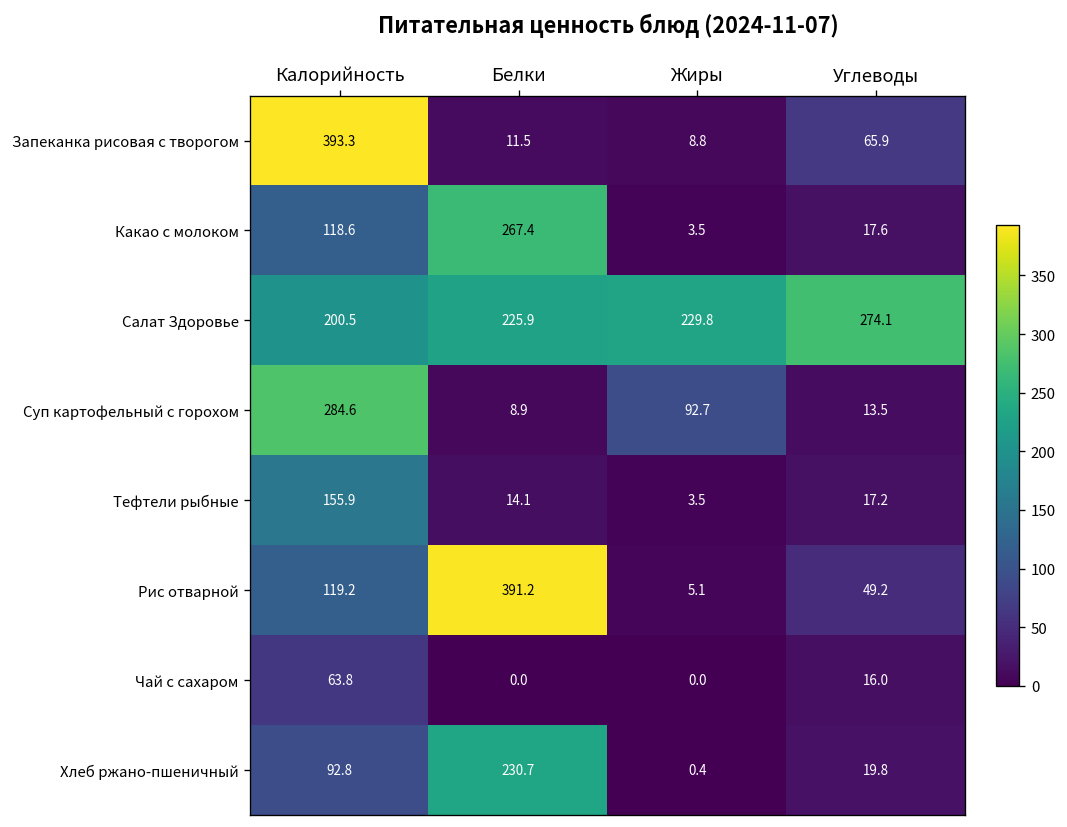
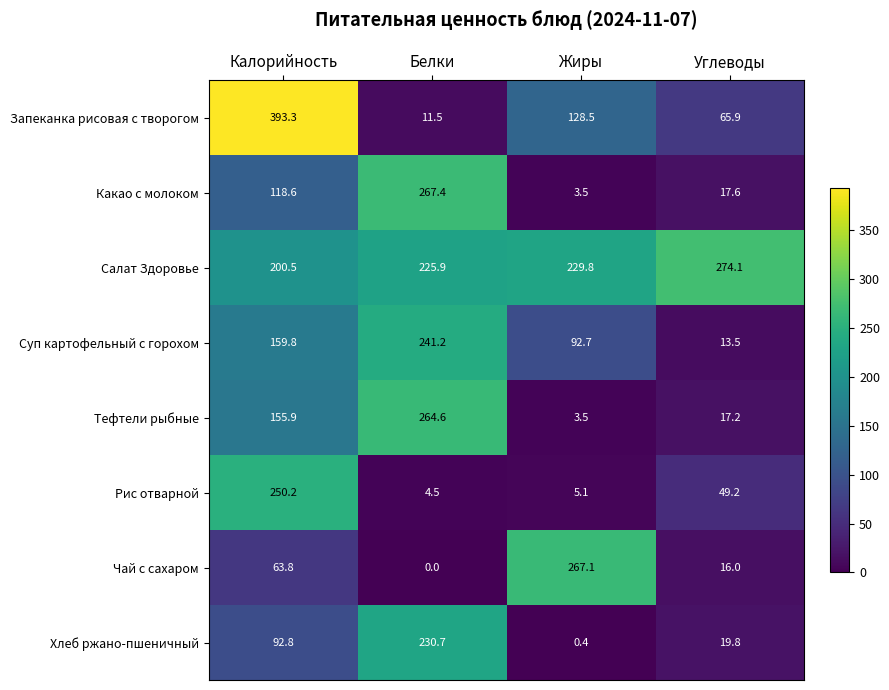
  {
    "Запеканка рисовая с творогом": {
      "Калорийность": 393.3,
      "Белки": 11.5,
-     "Жиры": 8.8,
+     "Жиры": 128.5,
      "Углеводы": 65.9
    },
    "Какао с молоком": {
      "Калорийность": 118.6,
      "Белки": 267.4,
      "Жиры": 3.5,
      "Углеводы": 17.6
    },
    "Салат Здоровье": {
      "Калорийность": 200.5,
      "Белки": 225.9,
      "Жиры": 229.8,
      "Углеводы": 274.1
    },
    "Суп картофельный с горохом": {
-     "Калорийность": 284.6,
-     "Белки": 8.9,
+     "Калорийность": 159.8,
+     "Белки": 241.2,
      "Жиры": 92.7,
      "Углеводы": 13.5
    },
    "Тефтели рыбные": {
      "Калорийность": 155.9,
-     "Белки": 14.1,
+     "Белки": 264.6,
      "Жиры": 3.5,
      "Углеводы": 17.2
    },
    "Рис отварной": {
-     "Калорийность": 119.2,
-     "Белки": 391.2,
+     "Калорийность": 250.2,
+     "Белки": 4.5,
      "Жиры": 5.1,
      "Углеводы": 49.2
    },
    "Чай с сахаром": {
      "Калорийность": 63.8,
      "Белки": 0.0,
-     "Жиры": 0.0,
+     "Жиры": 267.1,
      "Углеводы": 16.0
    },
    "Хлеб ржано-пшеничный": {
      "Калорийность": 92.8,
      "Белки": 230.7,
      "Жиры": 0.4,
      "Углеводы": 19.8
    }
  }
